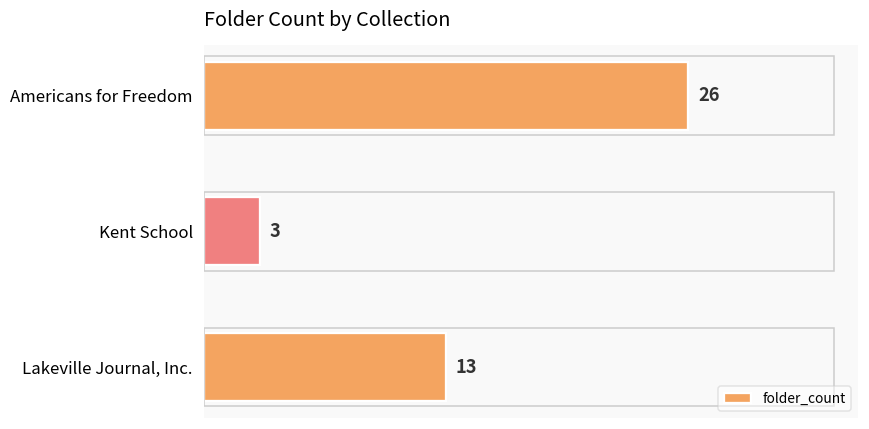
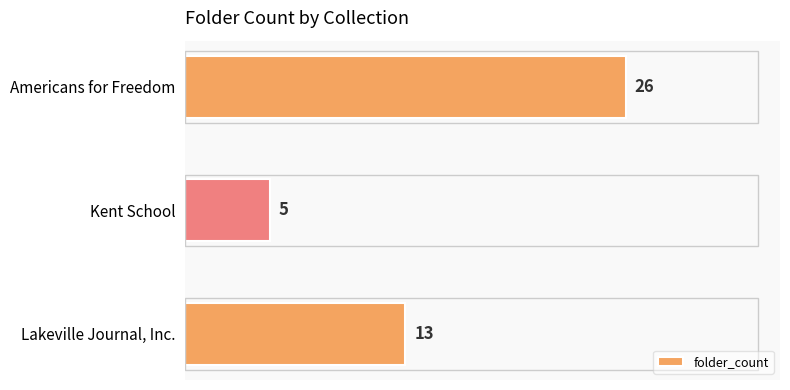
  {
    "Americans for Freedom": 26,
-   "Kent School": 3,
+   "Kent School": 5,
    "Lakeville Journal, Inc.": 13
  }
